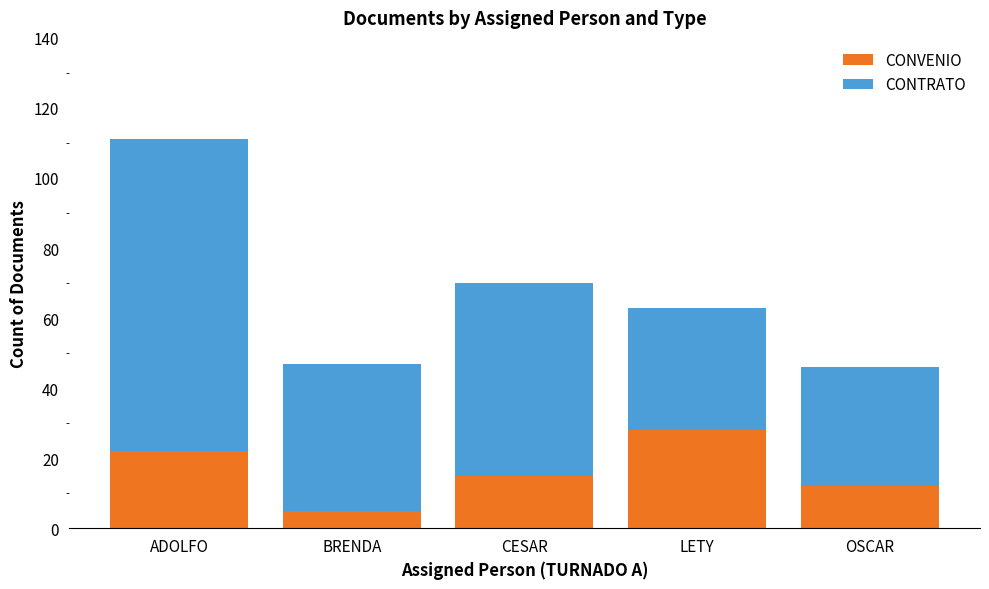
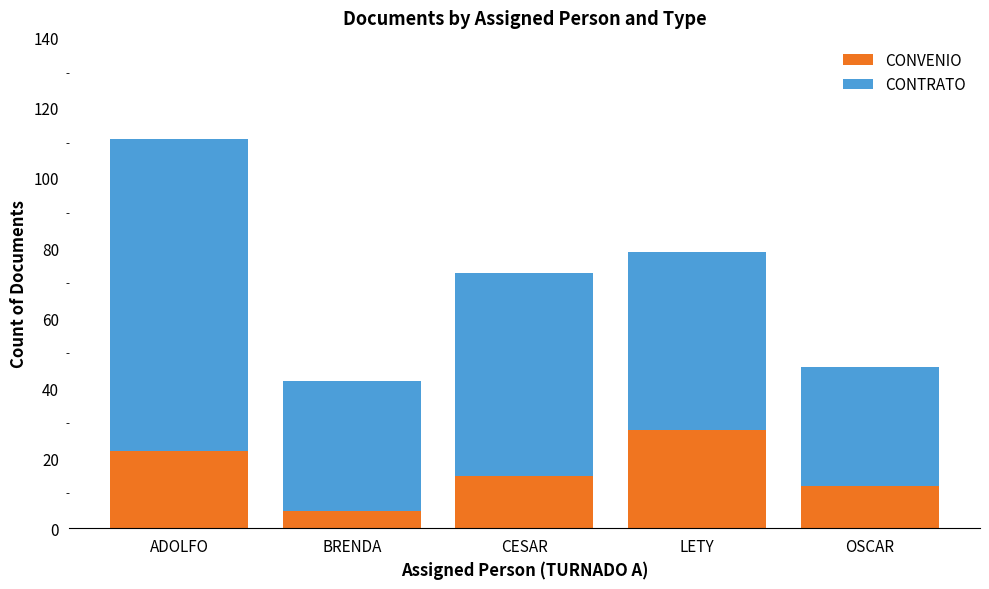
  {
    "CONVENIO": {
      "ADOLFO": 22,
      "BRENDA": 5,
      "CESAR": 15,
      "LETY": 28,
      "OSCAR": 12
    },
    "CONTRATO": {
      "ADOLFO": 89,
-     "BRENDA": 42,
-     "CESAR": 55,
-     "LETY": 35,
+     "BRENDA": 37,
+     "CESAR": 58,
+     "LETY": 51,
      "OSCAR": 34
    }
  }
